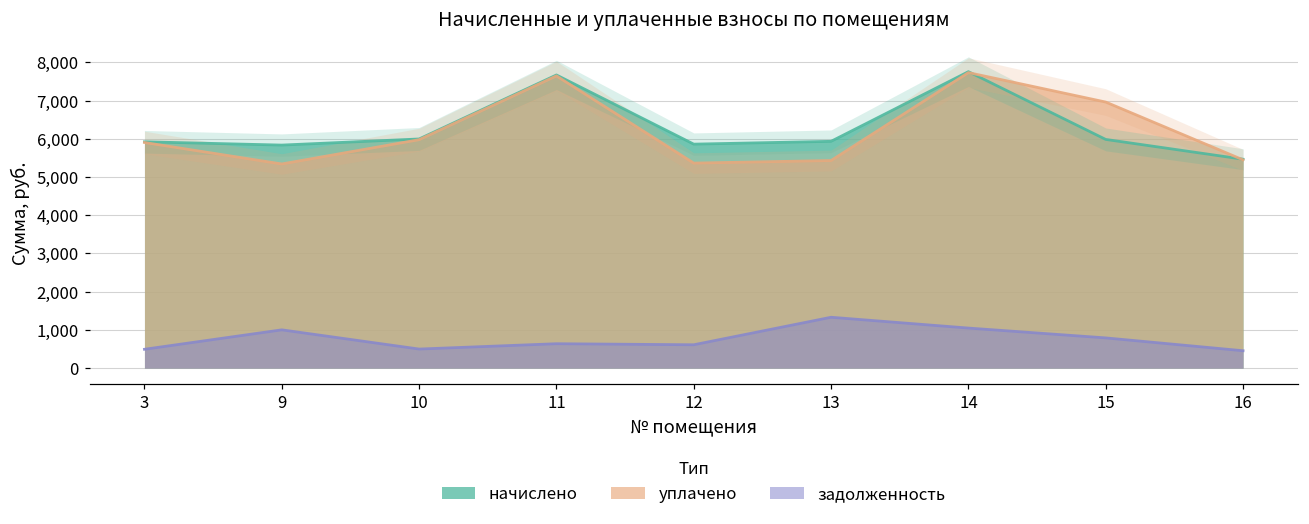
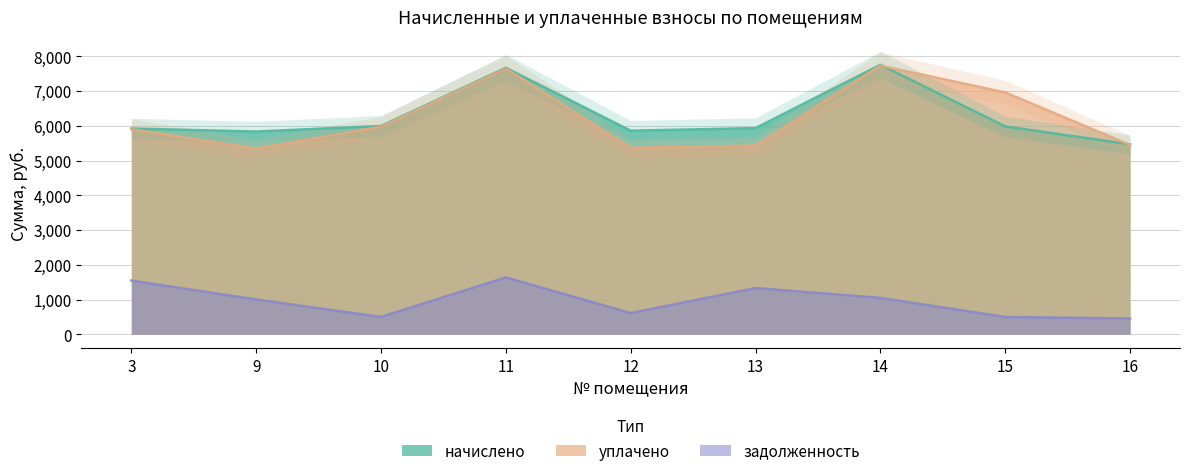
  {
    "задолженность": {
-     "3": "500",
+     "3": "1,500",
      "9": "1,000",
      "10": "500",
-     "11": "600",
+     "11": "1,600",
      "12": "600",
      "13": "1,300",
      "14": "1,000",
-     "15": "800",
+     "15": "500",
      "16": "500"
    }
  }
